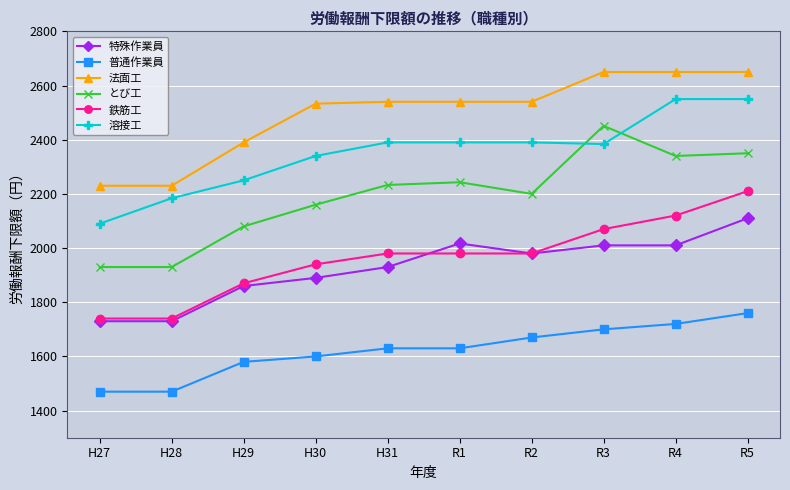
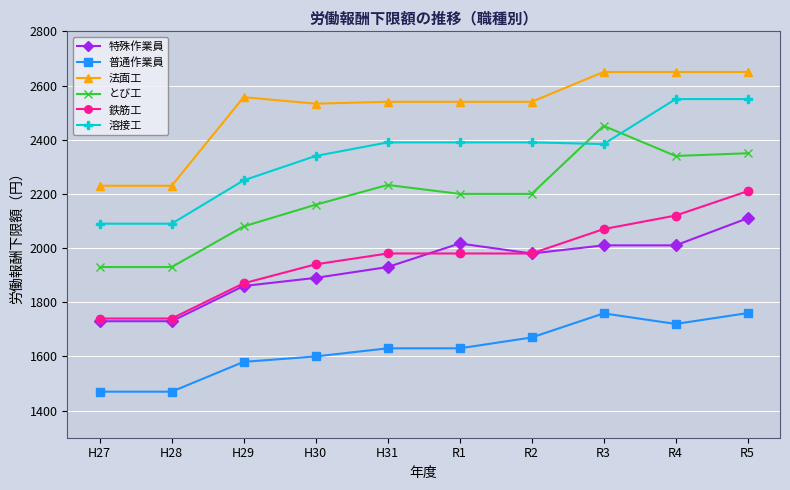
  {
    "特殊作業員": {
      "H27": 1730,
      "H28": 1730,
      "H29": 1860,
      "H30": 1890,
      "H31": 1930,
      "R1": 2020,
      "R3": 2010,
      "R4": 2010,
      "R5": 2110
    },
    "普通作業員": {
      "H27": 1470,
      "H28": 1470,
      "H29": 1580,
      "H30": 1600,
      "H31": 1630,
      "R1": 1630,
      "R2": 1670,
-     "R3": 1700,
+     "R3": 1760,
      "R4": 1720,
      "R5": 1760
    },
    "法面工": {
      "H27": 2230,
      "H28": 2230,
-     "H29": 2390,
+     "H29": 2560,
      "H30": 2530,
      "H31": 2540,
      "R1": 2540,
      "R2": 2540,
      "R3": 2650,
      "R4": 2650,
      "R5": 2650
    },
    "とび工": {
      "H27": 1930,
      "H28": 1930,
      "H29": 2080,
      "H30": 2160,
      "H31": 2230,
-     "R1": 2240,
+     "R1": 2200,
      "R2": 2200,
      "R3": 2450,
      "R4": 2340,
      "R5": 2350
    },
    "鉄筋工": {
      "H27": 1740,
      "H28": 1740,
      "H29": 1870,
      "H30": 1940,
      "H31": 1980,
      "R1": 1980,
      "R3": 2070,
      "R4": 2120,
      "R5": 2210
    },
    "溶接工": {
      "H27": 2090,
-     "H28": 2180,
+     "H28": 2090,
      "H29": 2250,
      "H30": 2340,
      "H31": 2390,
      "R1": 2390,
      "R2": 2390,
      "R3": 2380,
      "R4": 2550,
      "R5": 2550
    }
  }
